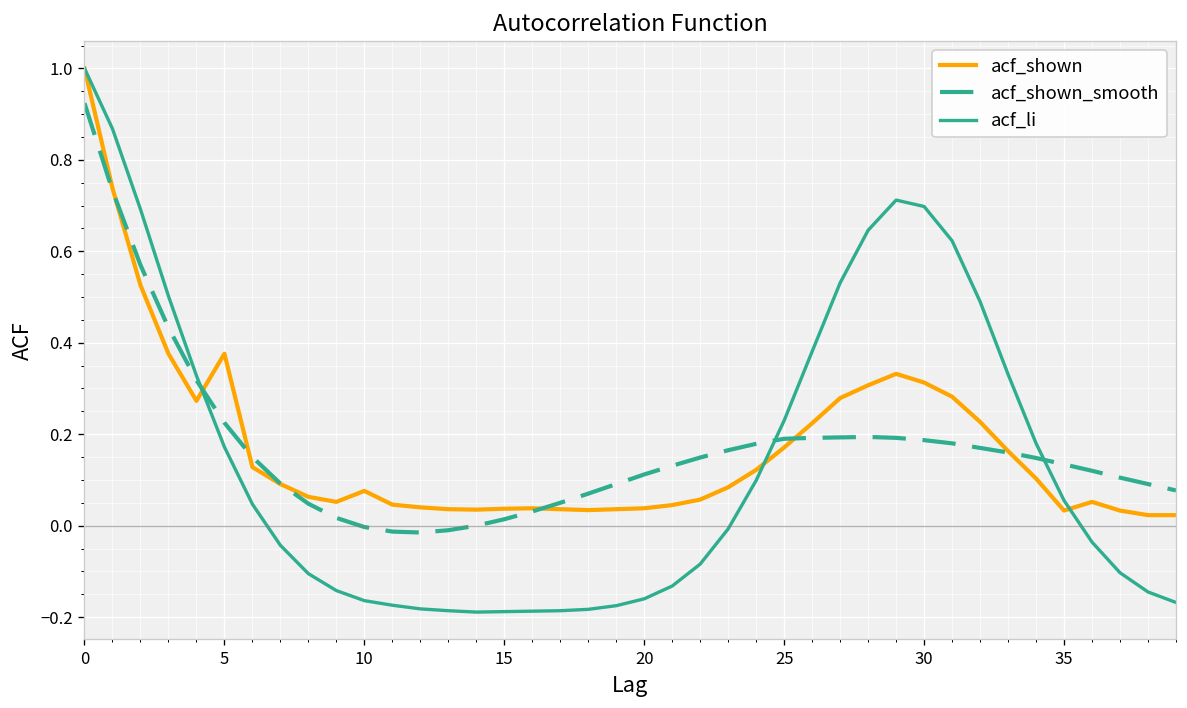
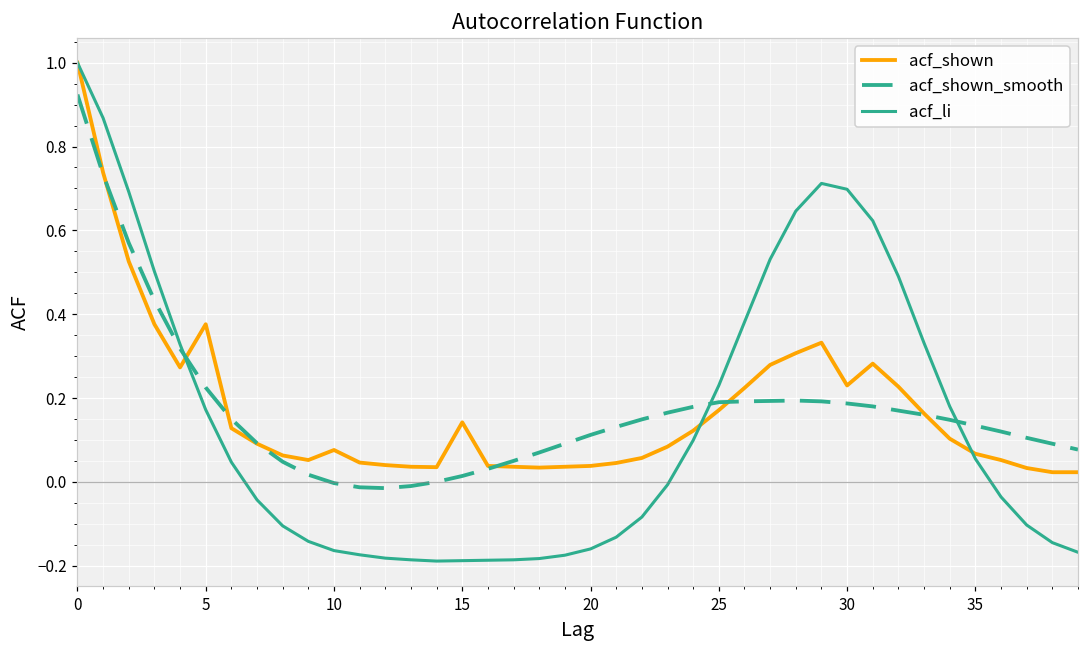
  {
    "acf_shown": {
      "5": 0.38,
      "10": 0.08,
-     "15": 0.04,
+     "15": 0.14,
      "20": 0.04,
      "25": 0.17,
-     "30": 0.31,
-     "35": 0.03
+     "30": 0.23,
+     "35": 0.07
    }
  }
